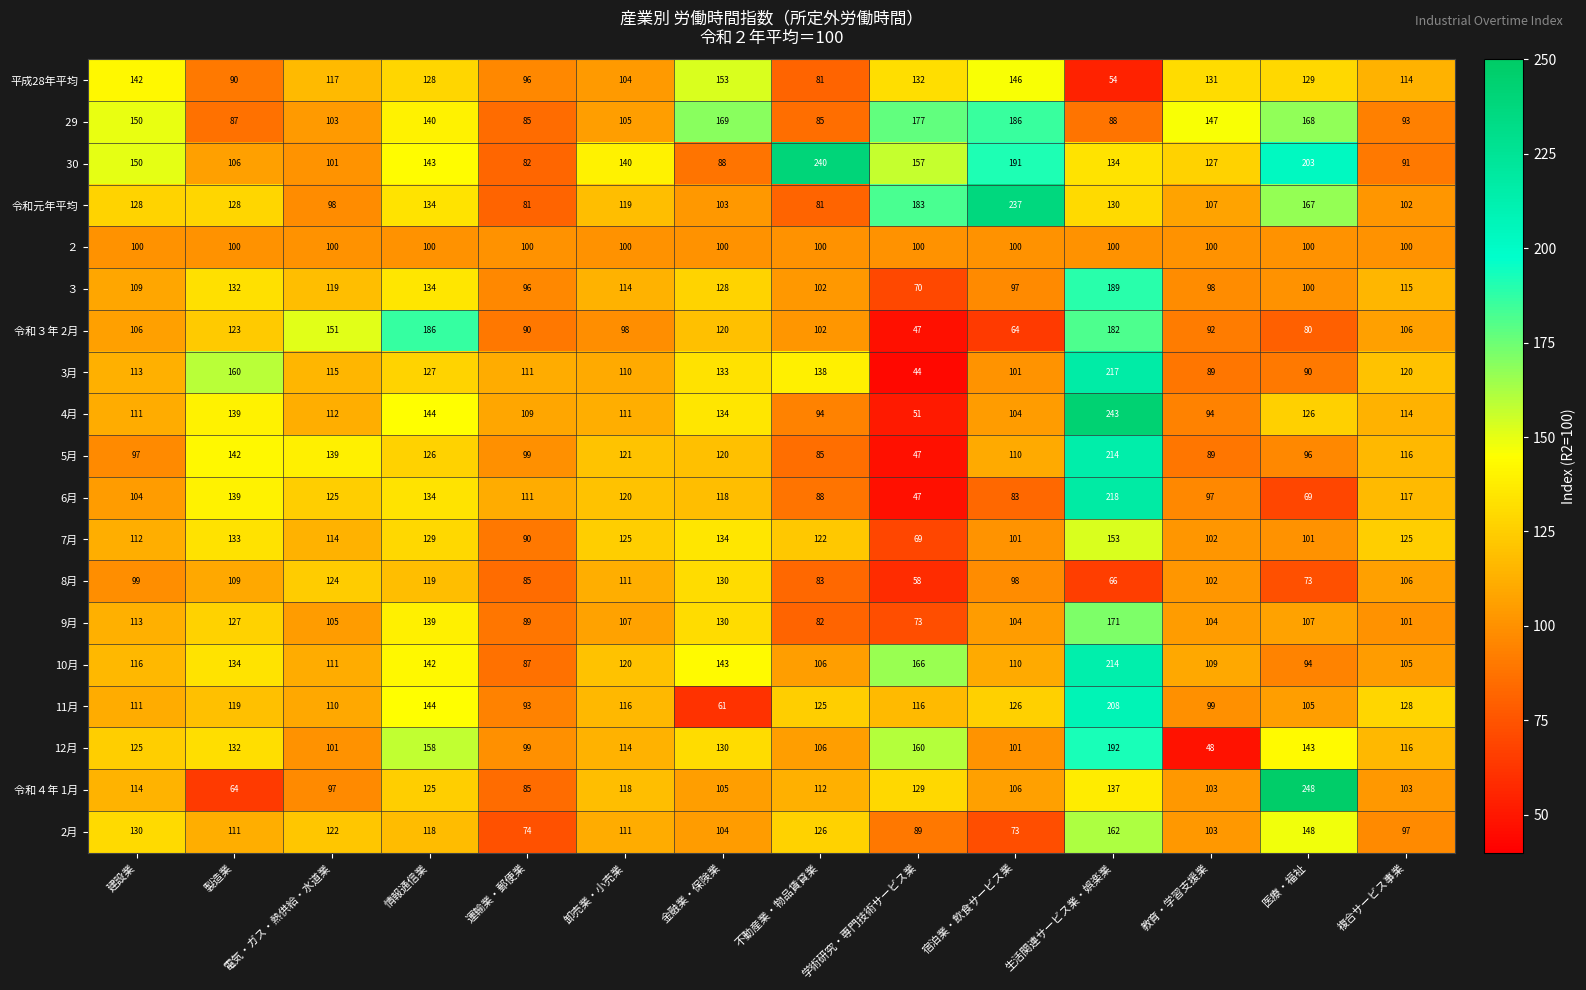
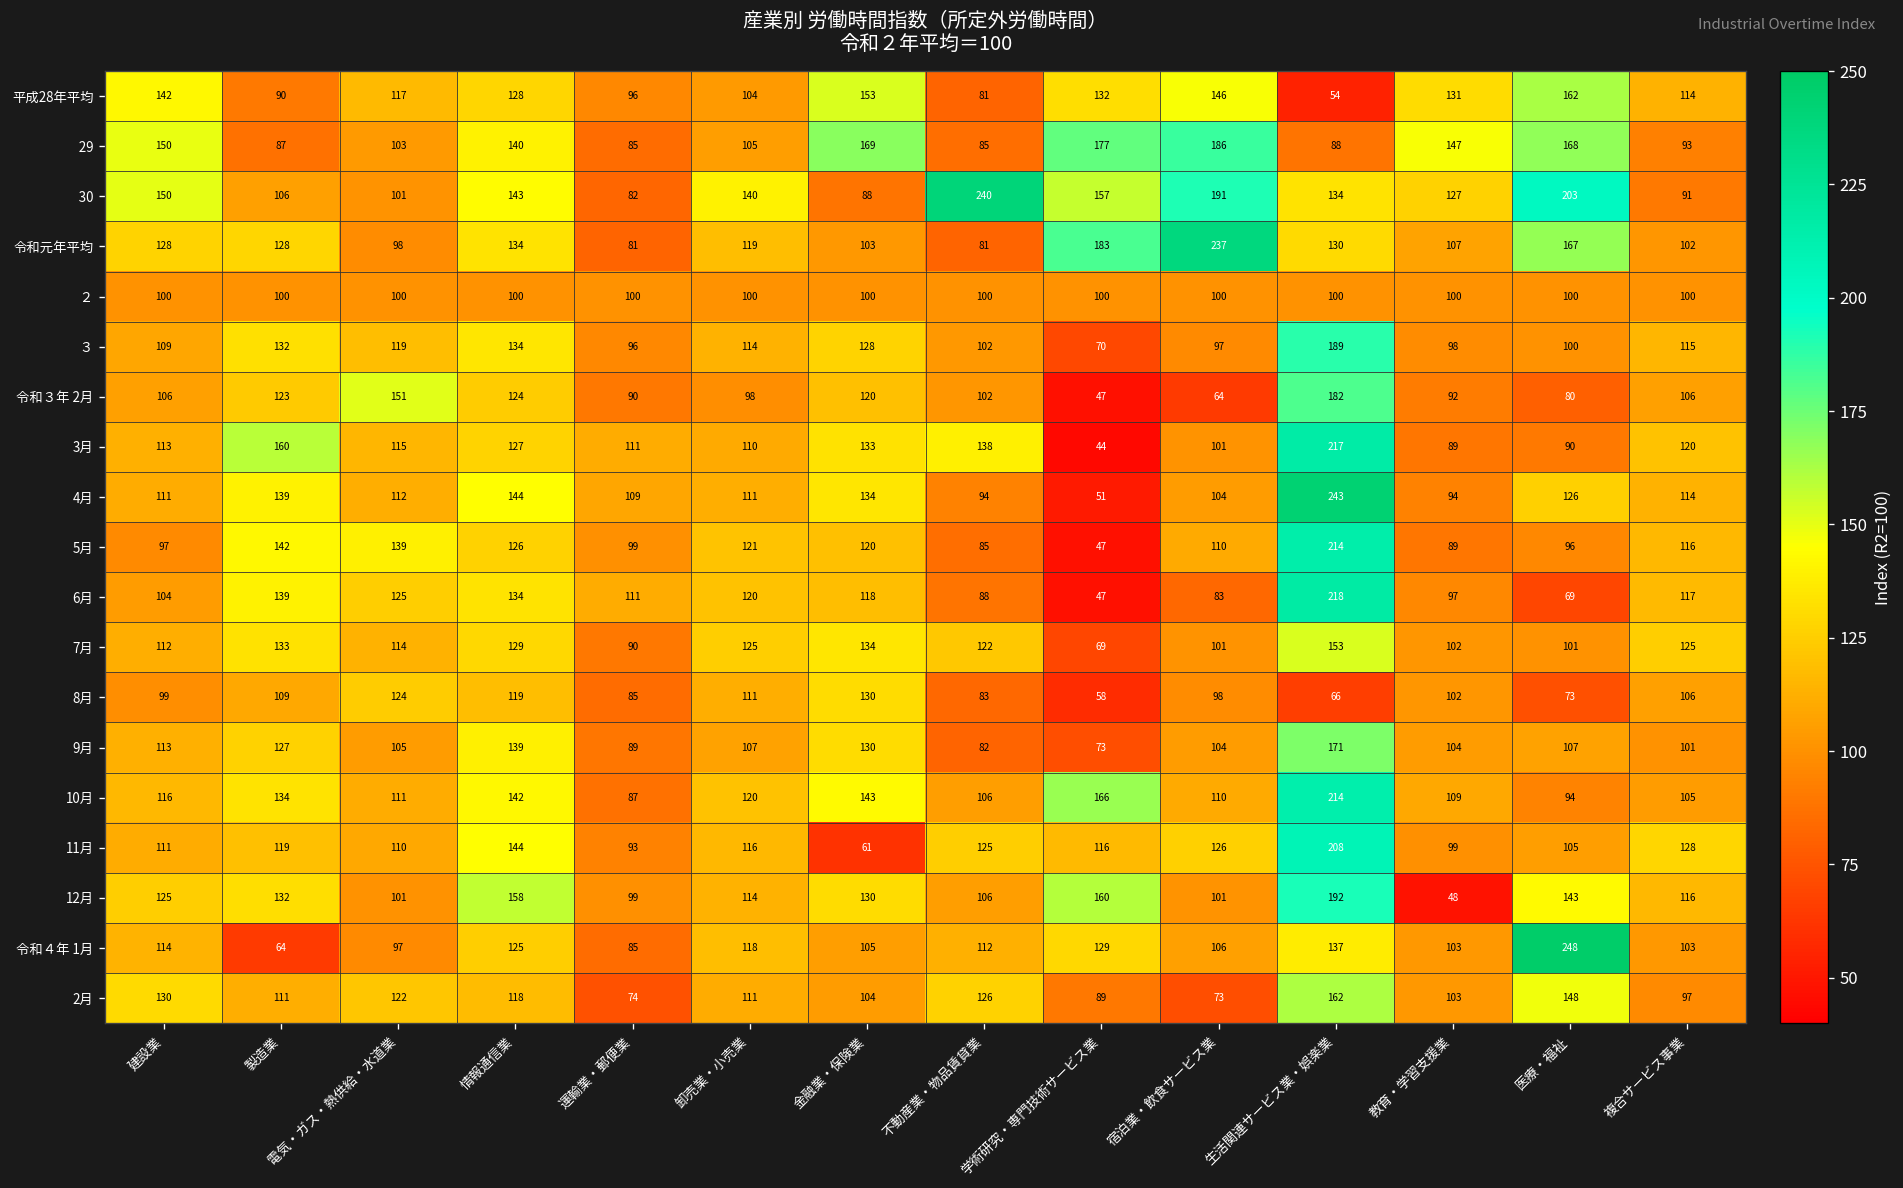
  {
    "平成28年平均": {
      "建設業": 142,
      "製造業": 90,
      "電気・ガス・熱供給・水道業": 117,
      "情報通信業": 128,
      "運輸業・郵便業": 96,
      "卸売業・小売業": 104,
      "金融業・保険業": 153,
      "不動産業・物品賃貸業": 81,
      "学術研究・専門技術サービス業": 132,
      "宿泊業・飲食サービス業": 146,
      "生活関連サービス業・娯楽業": 54,
      "教育・学習支援業": 131,
-     "医療・福祉": 129,
+     "医療・福祉": 162,
      "複合サービス事業": 114
    },
    "令和３年 2月": {
      "建設業": 106,
      "製造業": 123,
      "電気・ガス・熱供給・水道業": 151,
-     "情報通信業": 186,
+     "情報通信業": 124,
      "運輸業・郵便業": 90,
      "卸売業・小売業": 98,
      "金融業・保険業": 120,
      "不動産業・物品賃貸業": 102,
      "学術研究・専門技術サービス業": 47,
      "宿泊業・飲食サービス業": 64,
      "生活関連サービス業・娯楽業": 182,
      "教育・学習支援業": 92,
      "医療・福祉": 80,
      "複合サービス事業": 106
    }
  }
